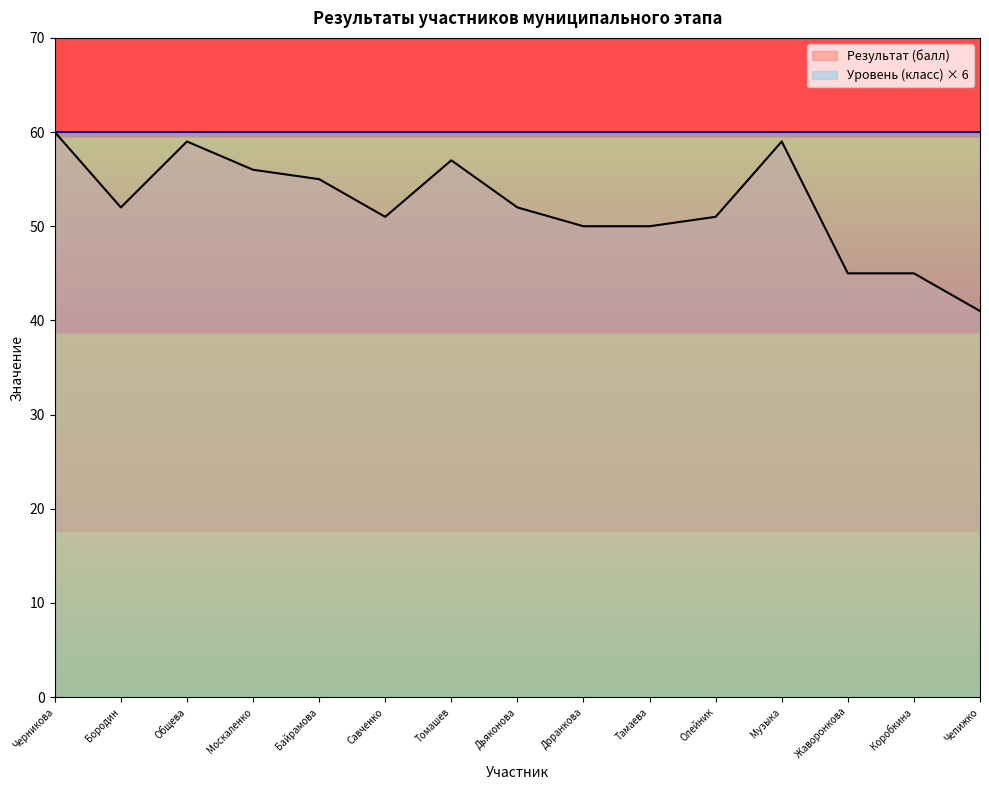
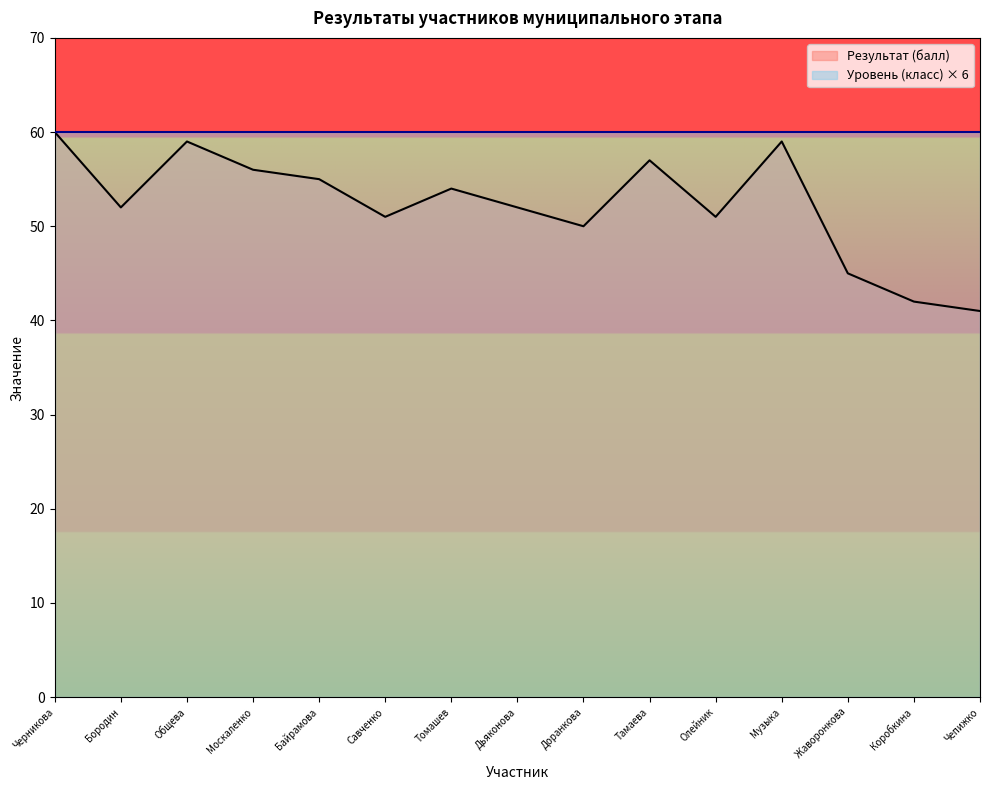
  {
    "Результат (балл)": {
      "Бородин": 52,
      "Общева": 59,
      "Москаленко": 56,
      "Байрамова": 55,
      "Савченко": 51,
-     "Томашев": 57,
+     "Томашев": 54,
      "Дьяконова": 52,
      "Доранкова": 50,
-     "Тамаева": 50,
+     "Тамаева": 57,
      "Олейник": 51,
      "Музыка": 59,
      "Жаворонкова": 45,
-     "Коробкина": 45,
+     "Коробкина": 42,
      "Чепижко": 41
    },
    "Уровень (класс) × 6": {
      "Бородин": 60,
      "Общева": 60,
      "Москаленко": 60,
      "Байрамова": 60,
      "Савченко": 60,
      "Томашев": 60,
      "Дьяконова": 60,
      "Доранкова": 60,
      "Тамаева": 60,
      "Олейник": 60,
      "Музыка": 60,
      "Жаворонкова": 60,
      "Коробкина": 60,
      "Чепижко": 60
    }
  }
